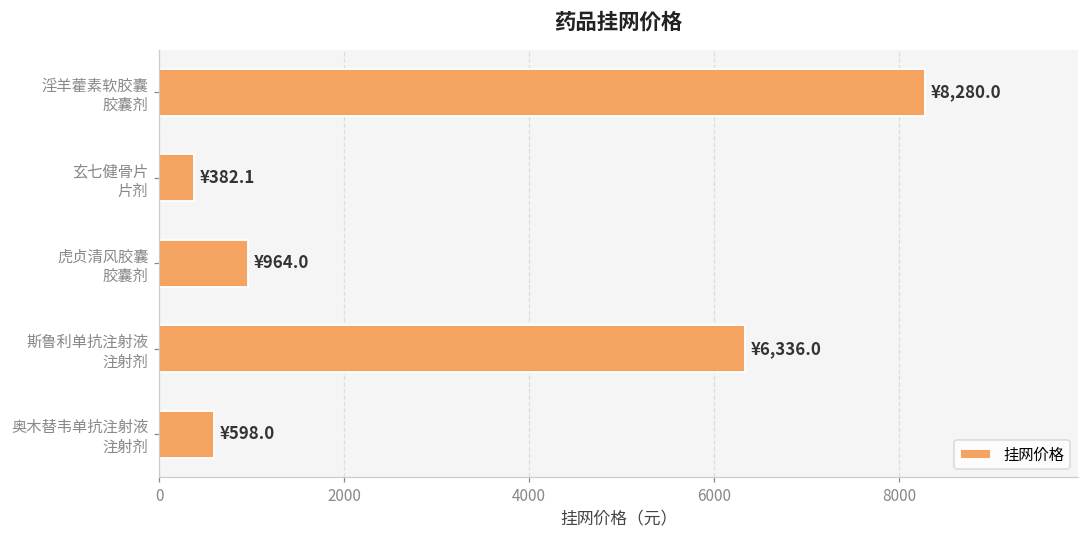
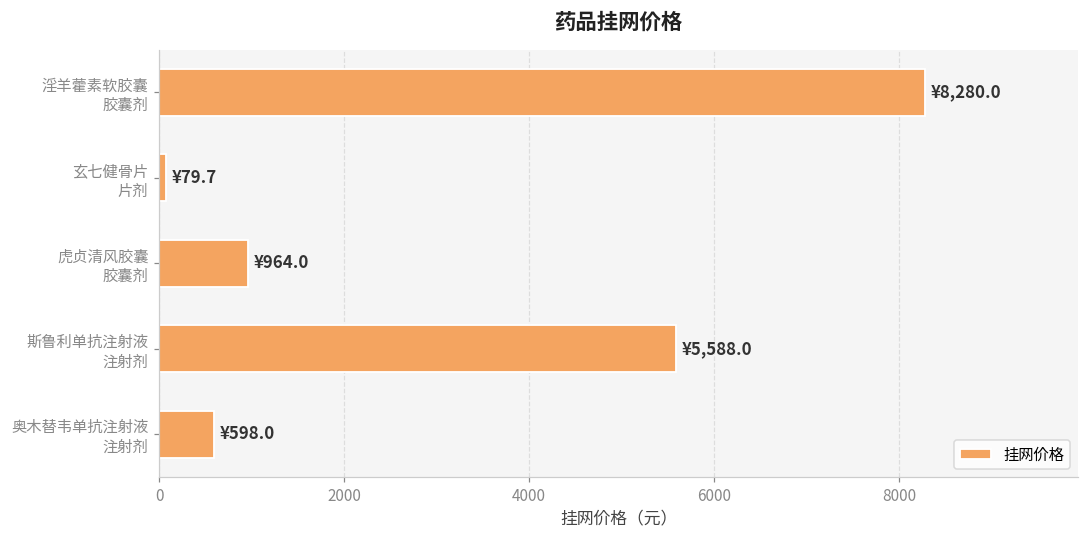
  {
    "淫羊藿素软胶囊 胶囊剂": "¥8,280.0",
-   "玄七健骨片 片剂": "¥382.1",
+   "玄七健骨片 片剂": "¥79.7",
    "虎贞清风胶囊 胶囊剂": "¥964.0",
-   "斯鲁利单抗注射液 注射剂": "¥6,336.0",
+   "斯鲁利单抗注射液 注射剂": "¥5,588.0",
    "奥木替韦单抗注射液 注射剂": "¥598.0"
  }
